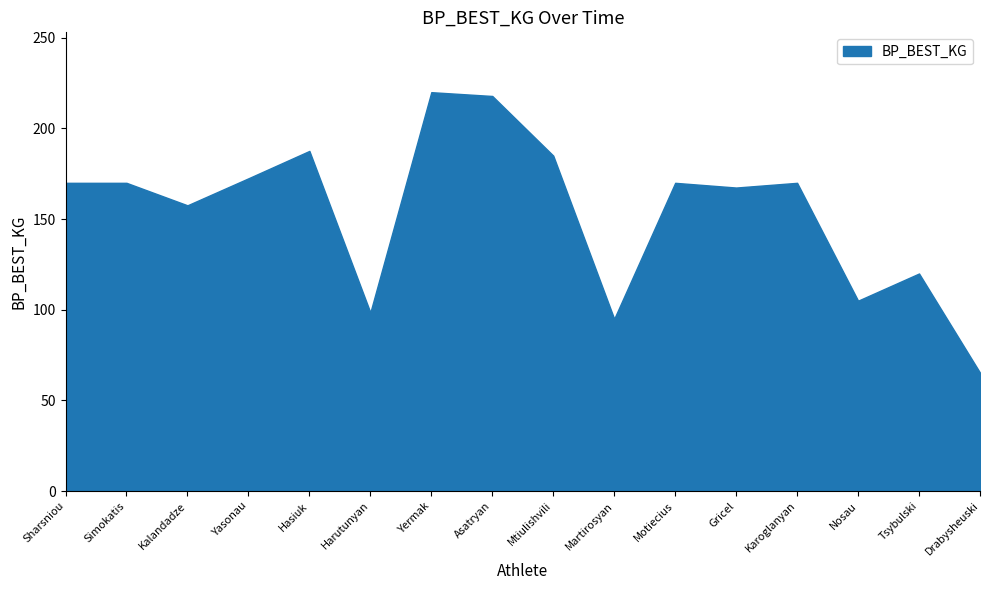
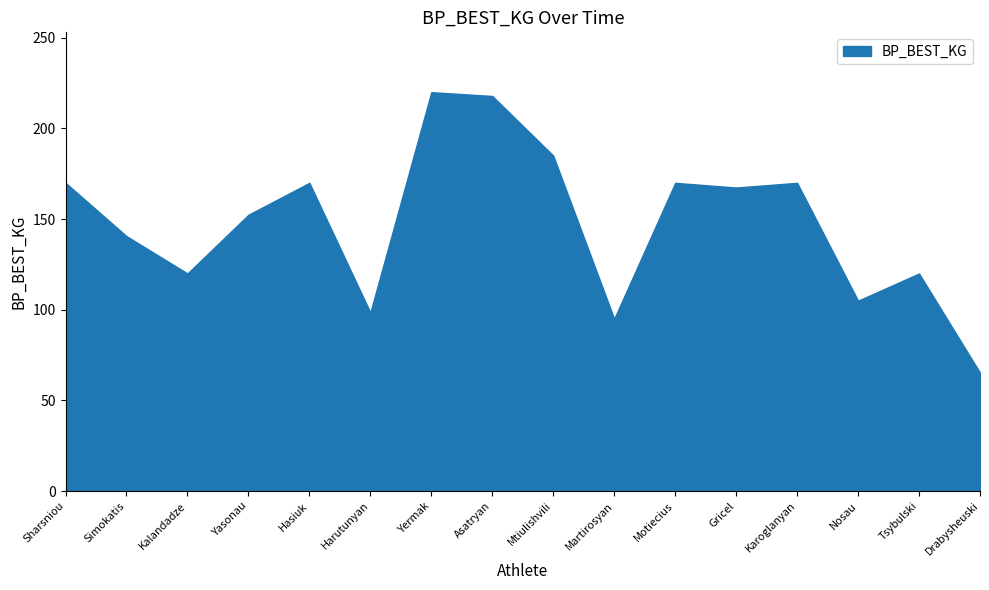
  {
    "Sharsniou": 170,
-   "Simokatis": 170,
-   "Kalandadze": 158,
-   "Yasonau": 173,
-   "Hasiuk": 188,
+   "Simokatis": 141,
+   "Kalandadze": 120,
+   "Yasonau": 152,
+   "Hasiuk": 170,
    "Harutunyan": 99,
    "Yermak": 220,
    "Asatryan": 218,
    "Mtiulishvili": 185,
    "Martirosyan": 95,
    "Motiecius": 170,
    "Gricel": 167,
    "Karoglanyan": 170,
    "Nosau": 105,
    "Tsybulski": 120,
    "Drabysheuski": 65
  }
